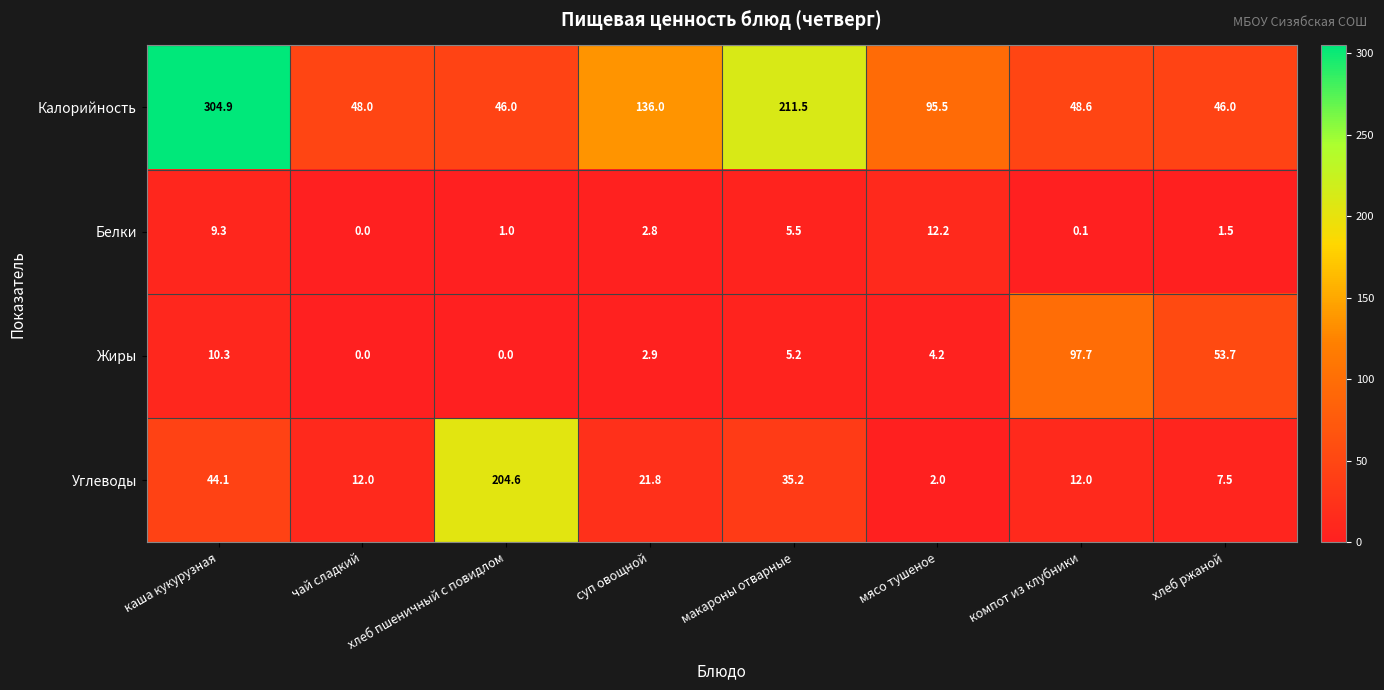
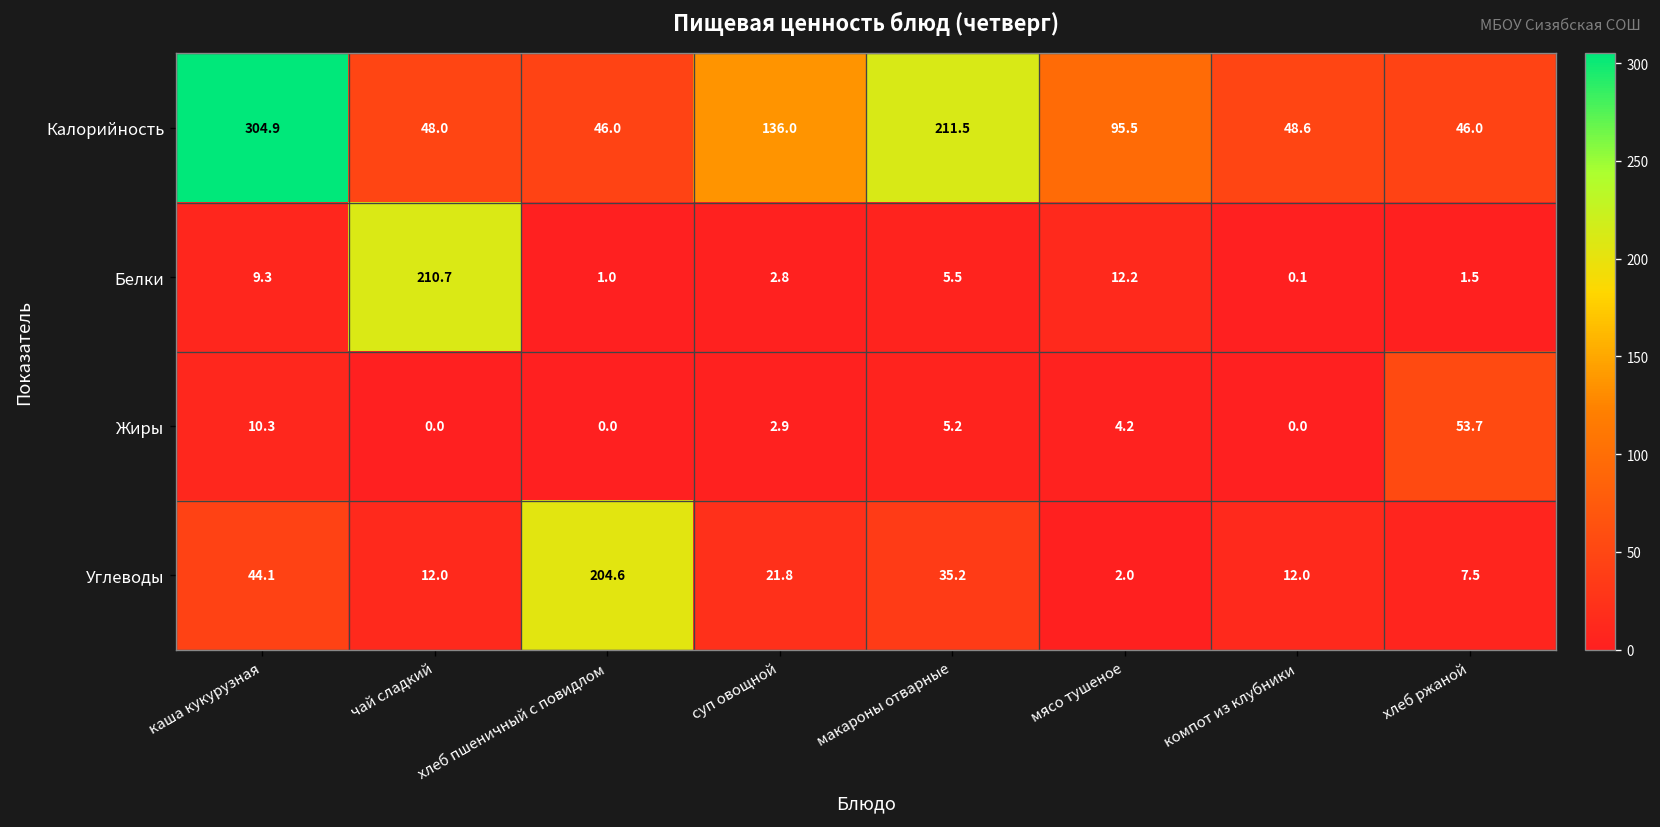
  {
    "Калорийность": {
      "каша кукурузная": 304.9,
      "чай сладкий": 48.0,
      "хлеб пшеничный с повидлом": 46.0,
      "суп овощной": 136.0,
      "макароны отварные": 211.5,
      "мясо тушеное": 95.5,
      "компот из клубники": 48.6,
      "хлеб ржаной": 46.0
    },
    "Белки": {
      "каша кукурузная": 9.3,
-     "чай сладкий": 0.0,
+     "чай сладкий": 210.7,
      "хлеб пшеничный с повидлом": 1.0,
      "суп овощной": 2.8,
      "макароны отварные": 5.5,
      "мясо тушеное": 12.2,
      "компот из клубники": 0.1,
      "хлеб ржаной": 1.5
    },
    "Жиры": {
      "каша кукурузная": 10.3,
      "чай сладкий": 0.0,
      "хлеб пшеничный с повидлом": 0.0,
      "суп овощной": 2.9,
      "макароны отварные": 5.2,
      "мясо тушеное": 4.2,
-     "компот из клубники": 97.7,
+     "компот из клубники": 0.0,
      "хлеб ржаной": 53.7
    },
    "Углеводы": {
      "каша кукурузная": 44.1,
      "чай сладкий": 12.0,
      "хлеб пшеничный с повидлом": 204.6,
      "суп овощной": 21.8,
      "макароны отварные": 35.2,
      "мясо тушеное": 2.0,
      "компот из клубники": 12.0,
      "хлеб ржаной": 7.5
    }
  }
